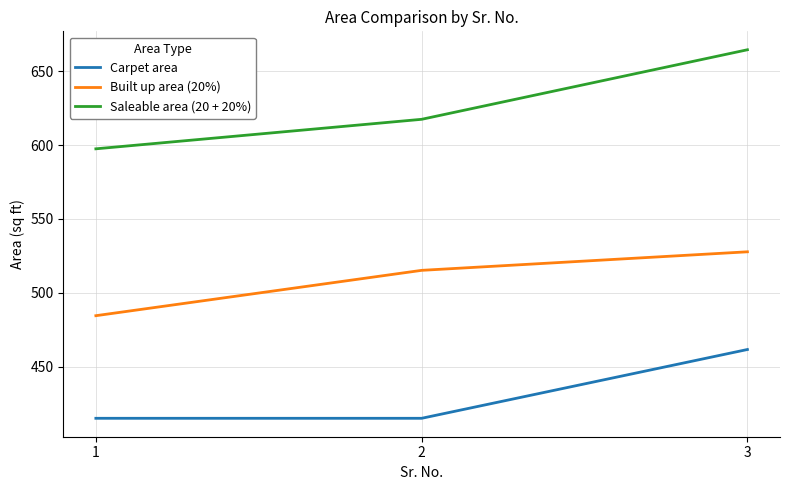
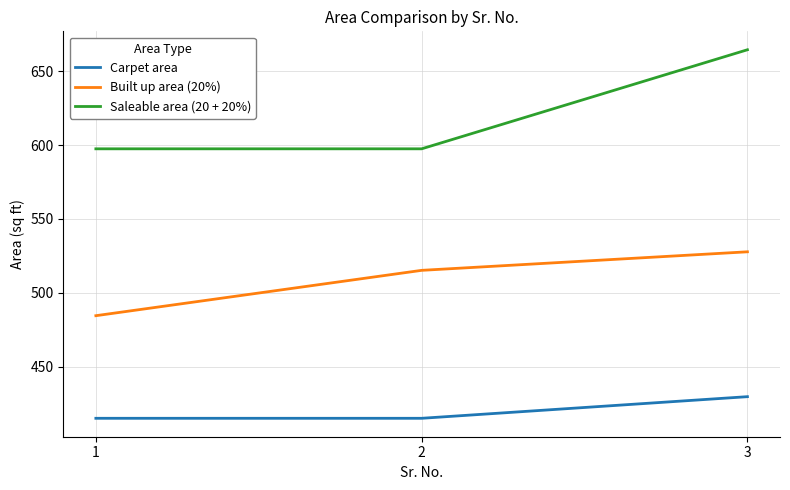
  {
    "Carpet area": {
      "1": 415,
      "2": 415,
-     "3": 462
+     "3": 430
    },
    "Built up area (20%)": {
      "1": 484,
      "2": 515,
      "3": 528
    },
    "Saleable area (20 + 20%)": {
      "1": 598,
-     "2": 618,
+     "2": 598,
      "3": 665
    }
  }
